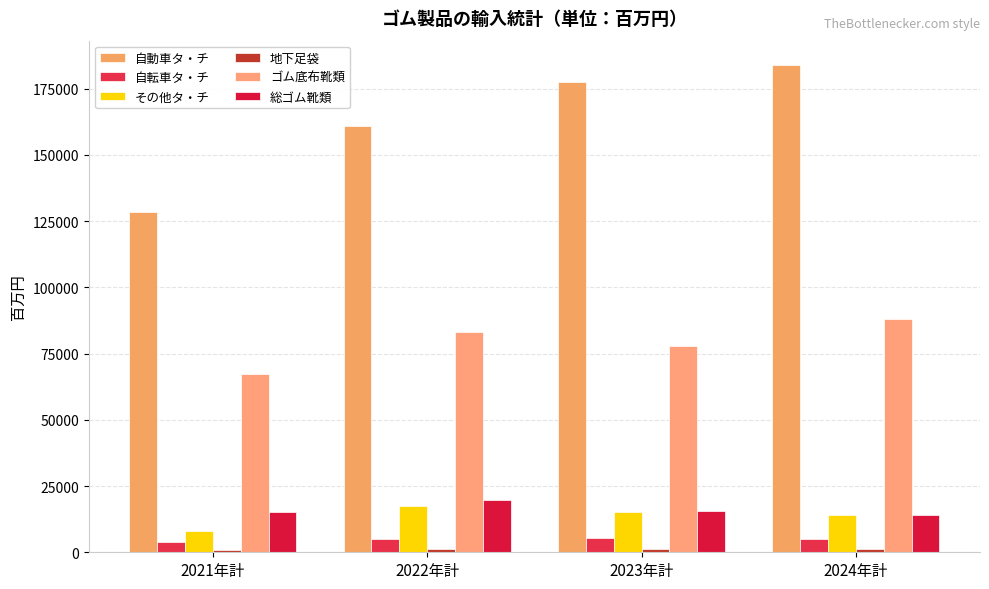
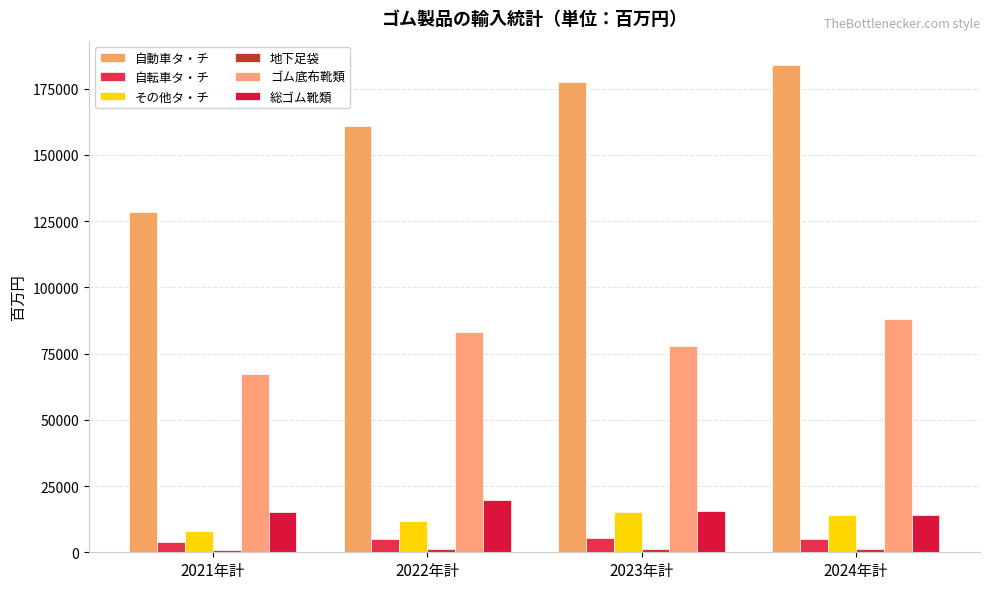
  {
    "その他タ・チ": {
      "2021年計": 8000,
-     "2022年計": 17000,
+     "2022年計": 12000,
      "2023年計": 15000,
      "2024年計": 14000
    }
  }
